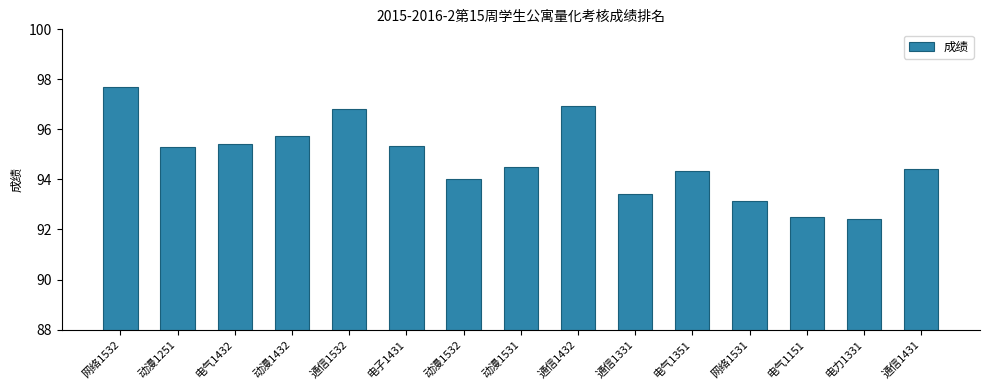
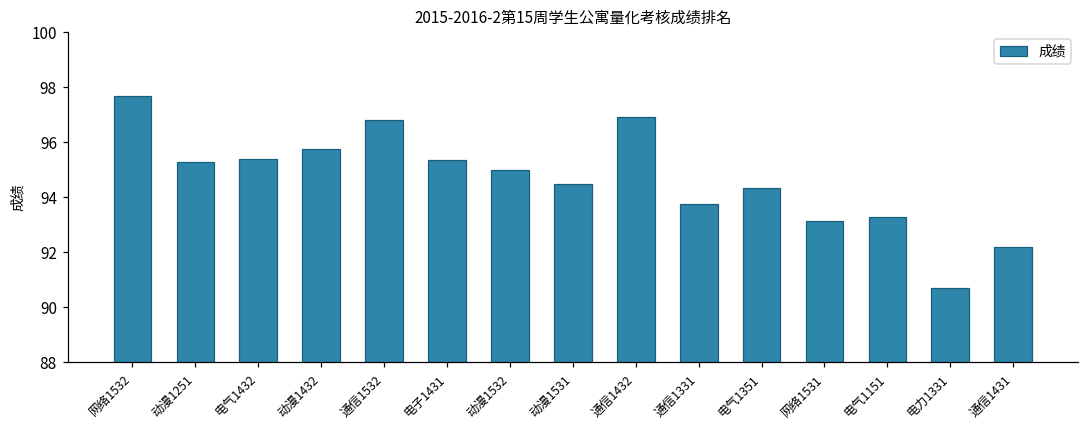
  {
    "网络1532": 97.7,
    "动漫1251": 95.3,
    "电气1432": 95.4,
    "动漫1432": 95.8,
    "通信1532": 96.8,
    "电子1431": 95.3,
-   "动漫1532": 94,
+   "动漫1532": 95,
    "动漫1531": 94.5,
    "通信1432": 96.9,
-   "通信1331": 93.4,
+   "通信1331": 93.8,
    "电气1351": 94.3,
    "网络1531": 93.1,
-   "电气1151": 92.5,
-   "电力1331": 92.4,
-   "通信1431": 94.4
+   "电气1151": 93.3,
+   "电力1331": 90.7,
+   "通信1431": 92.2
  }
